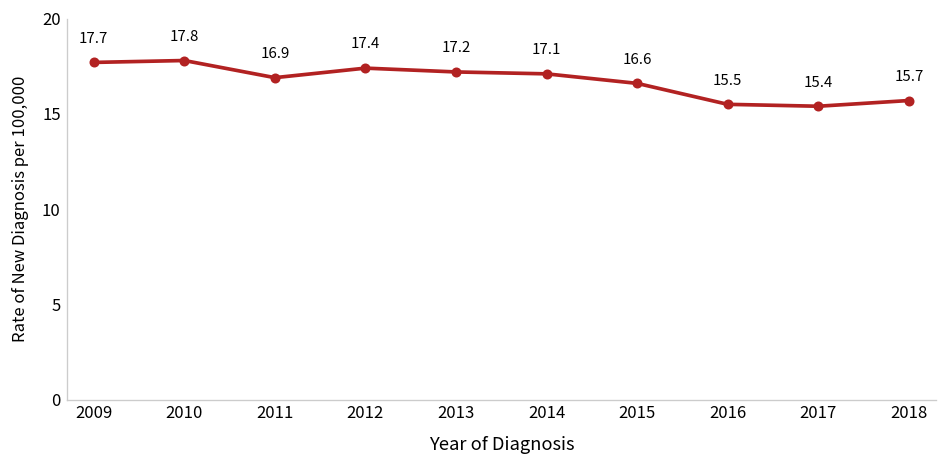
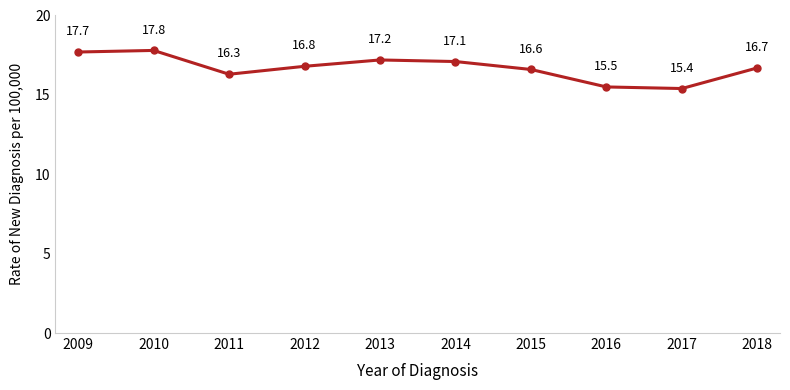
  {
    "2009": 17.7,
    "2010": 17.8,
-   "2011": 16.9,
-   "2012": 17.4,
+   "2011": 16.3,
+   "2012": 16.8,
    "2013": 17.2,
    "2014": 17.1,
    "2015": 16.6,
    "2016": 15.5,
    "2017": 15.4,
-   "2018": 15.7
+   "2018": 16.7
  }
